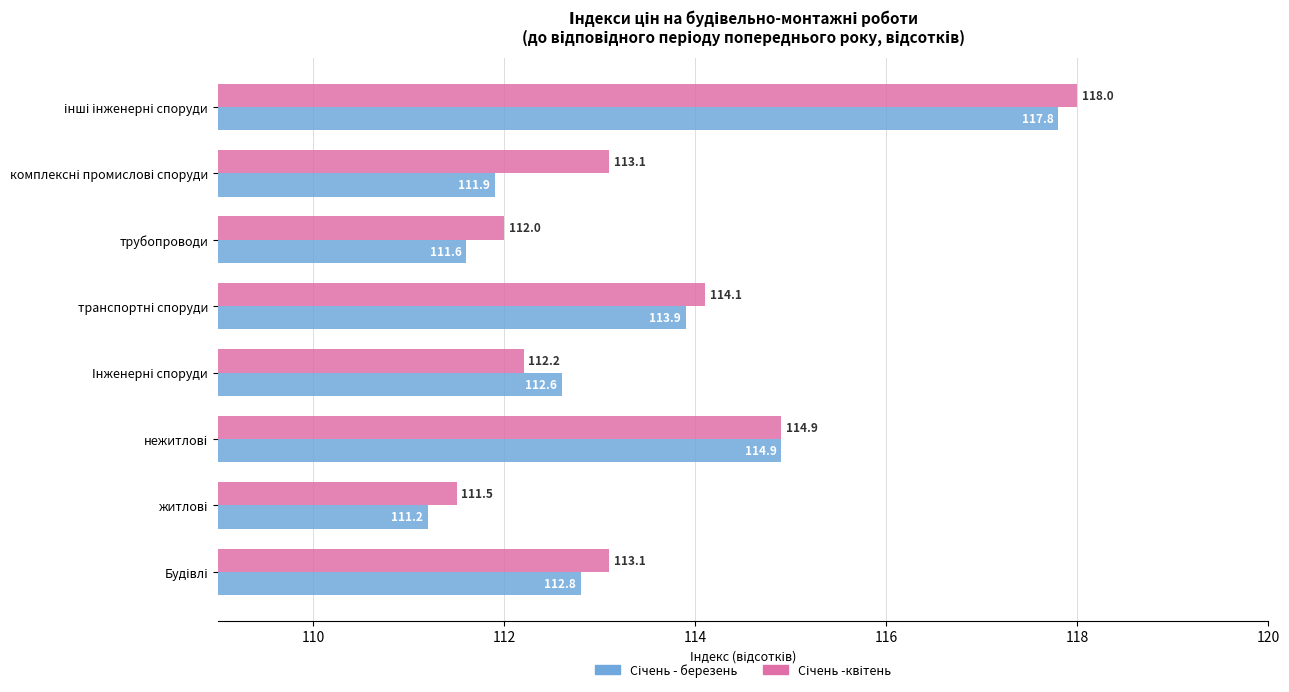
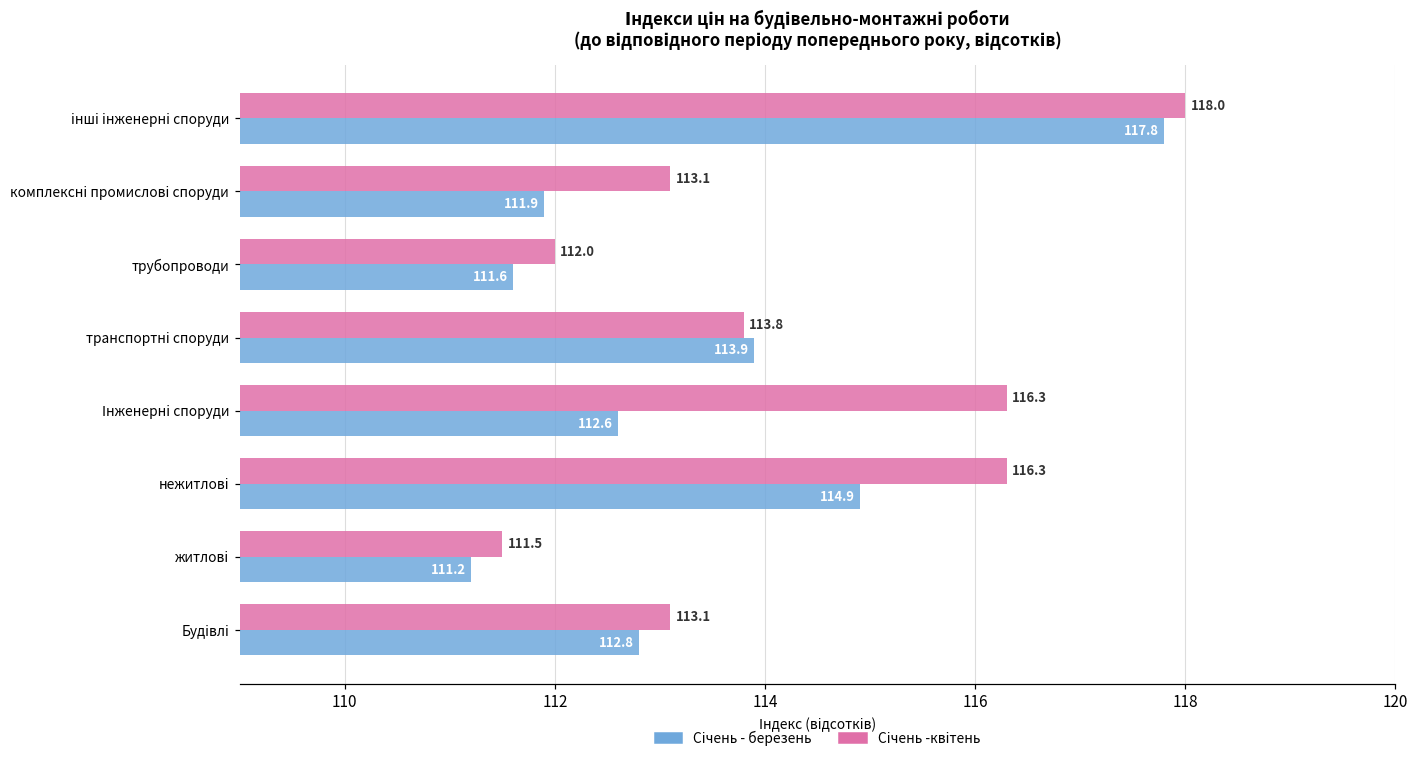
  {
    "Січень - березень": {
      "інші інженерні споруди": 117.8,
      "комплексні промислові споруди": 111.9,
      "трубопроводи": 111.6,
      "транспортні споруди": 113.9,
      "Інженерні споруди": 112.6,
      "нежитлові": 114.9,
      "житлові": 111.2,
      "Будівлі": 112.8
    },
    "Січень -квітень": {
      "інші інженерні споруди": 118.0,
      "комплексні промислові споруди": 113.1,
      "трубопроводи": 112.0,
-     "транспортні споруди": 114.1,
-     "Інженерні споруди": 112.2,
-     "нежитлові": 114.9,
+     "транспортні споруди": 113.8,
+     "Інженерні споруди": 116.3,
+     "нежитлові": 116.3,
      "житлові": 111.5,
      "Будівлі": 113.1
    }
  }
